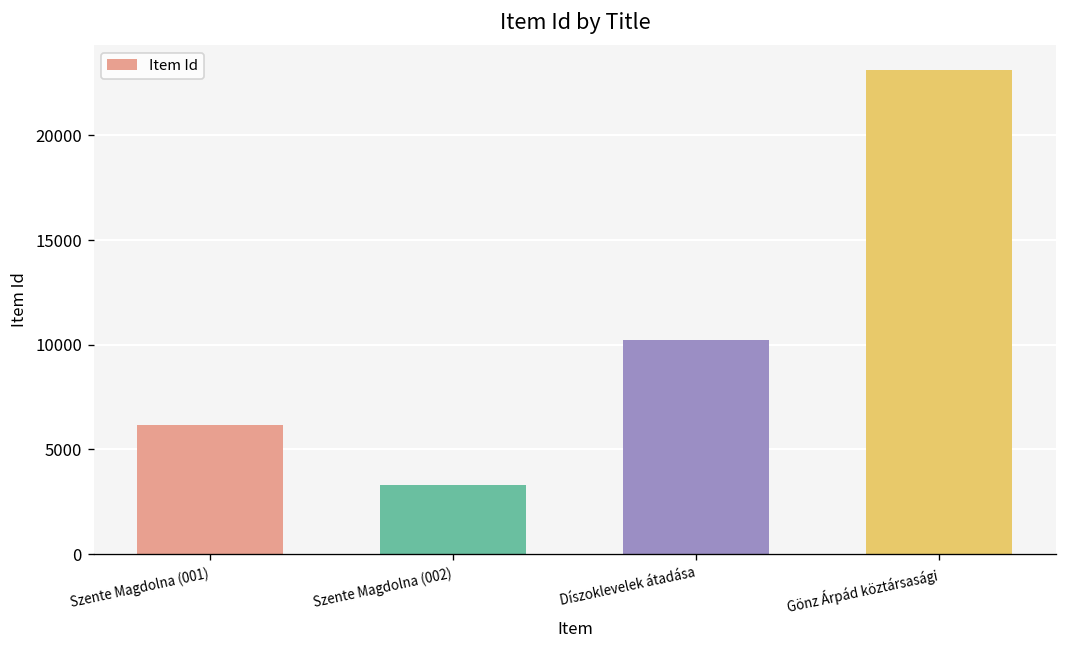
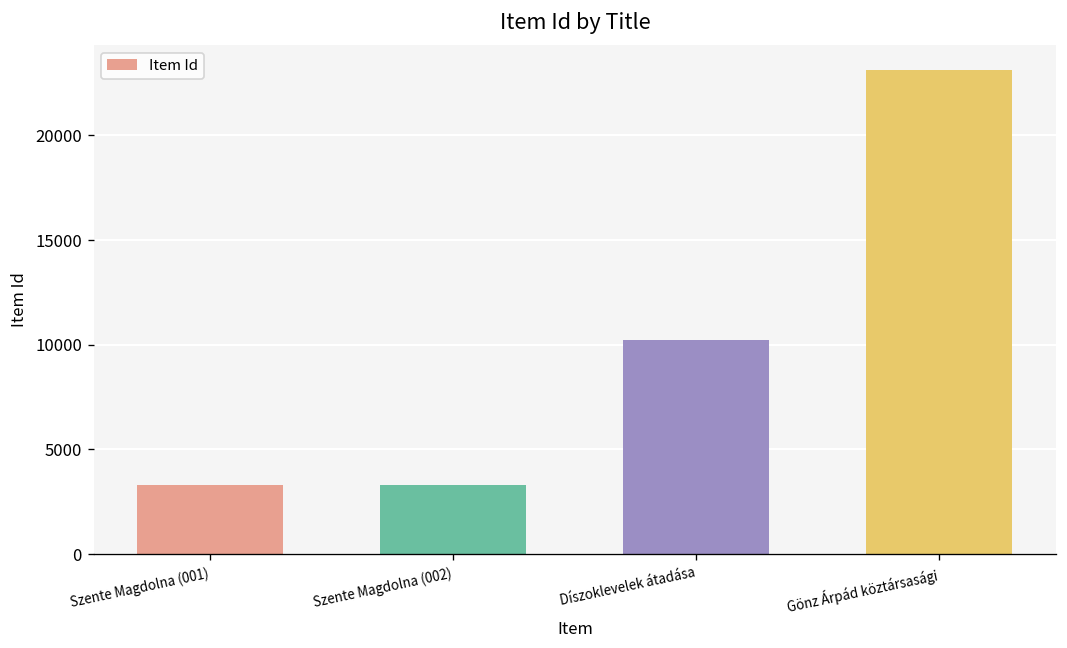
  {
-   "Szente Magdolna (001)": 6200,
+   "Szente Magdolna (001)": 3300,
    "Szente Magdolna (002)": 3300,
    "Díszoklevelek átadása": 10200,
    "Gönz Árpád köztársasági": 23100
  }
